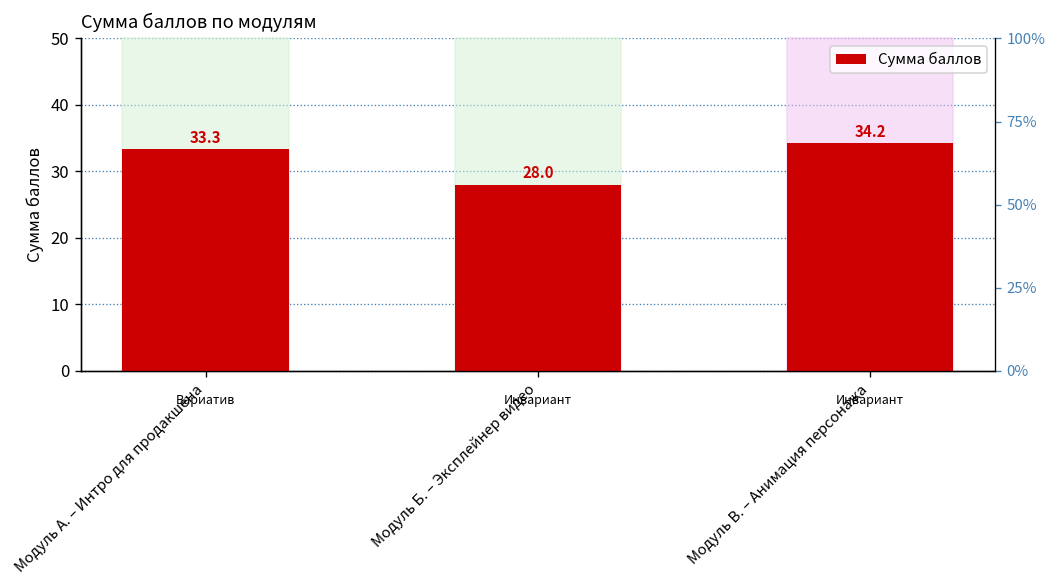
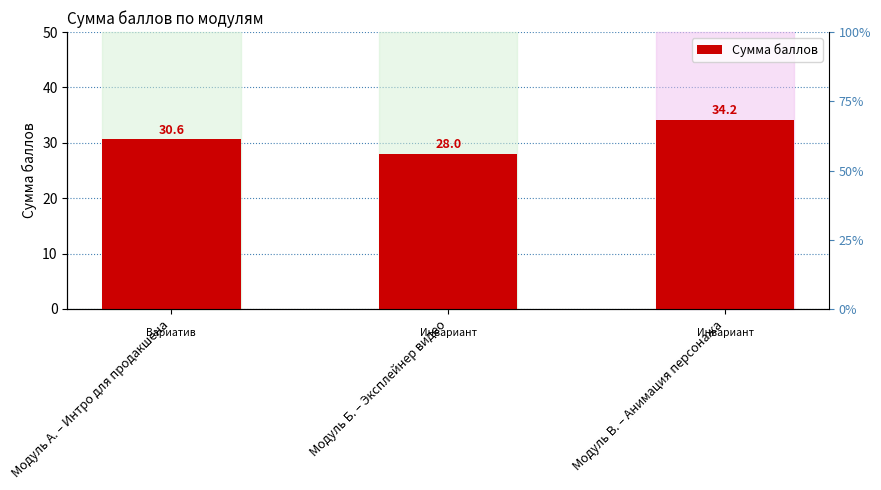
  {
-   "Модуль А. – Интро для продакшена": 33.3,
+   "Модуль А. – Интро для продакшена": 30.6,
    "Модуль Б. – Эксплейнер видео": 28.0,
    "Модуль В. – Анимация персонажа": 34.2
  }
